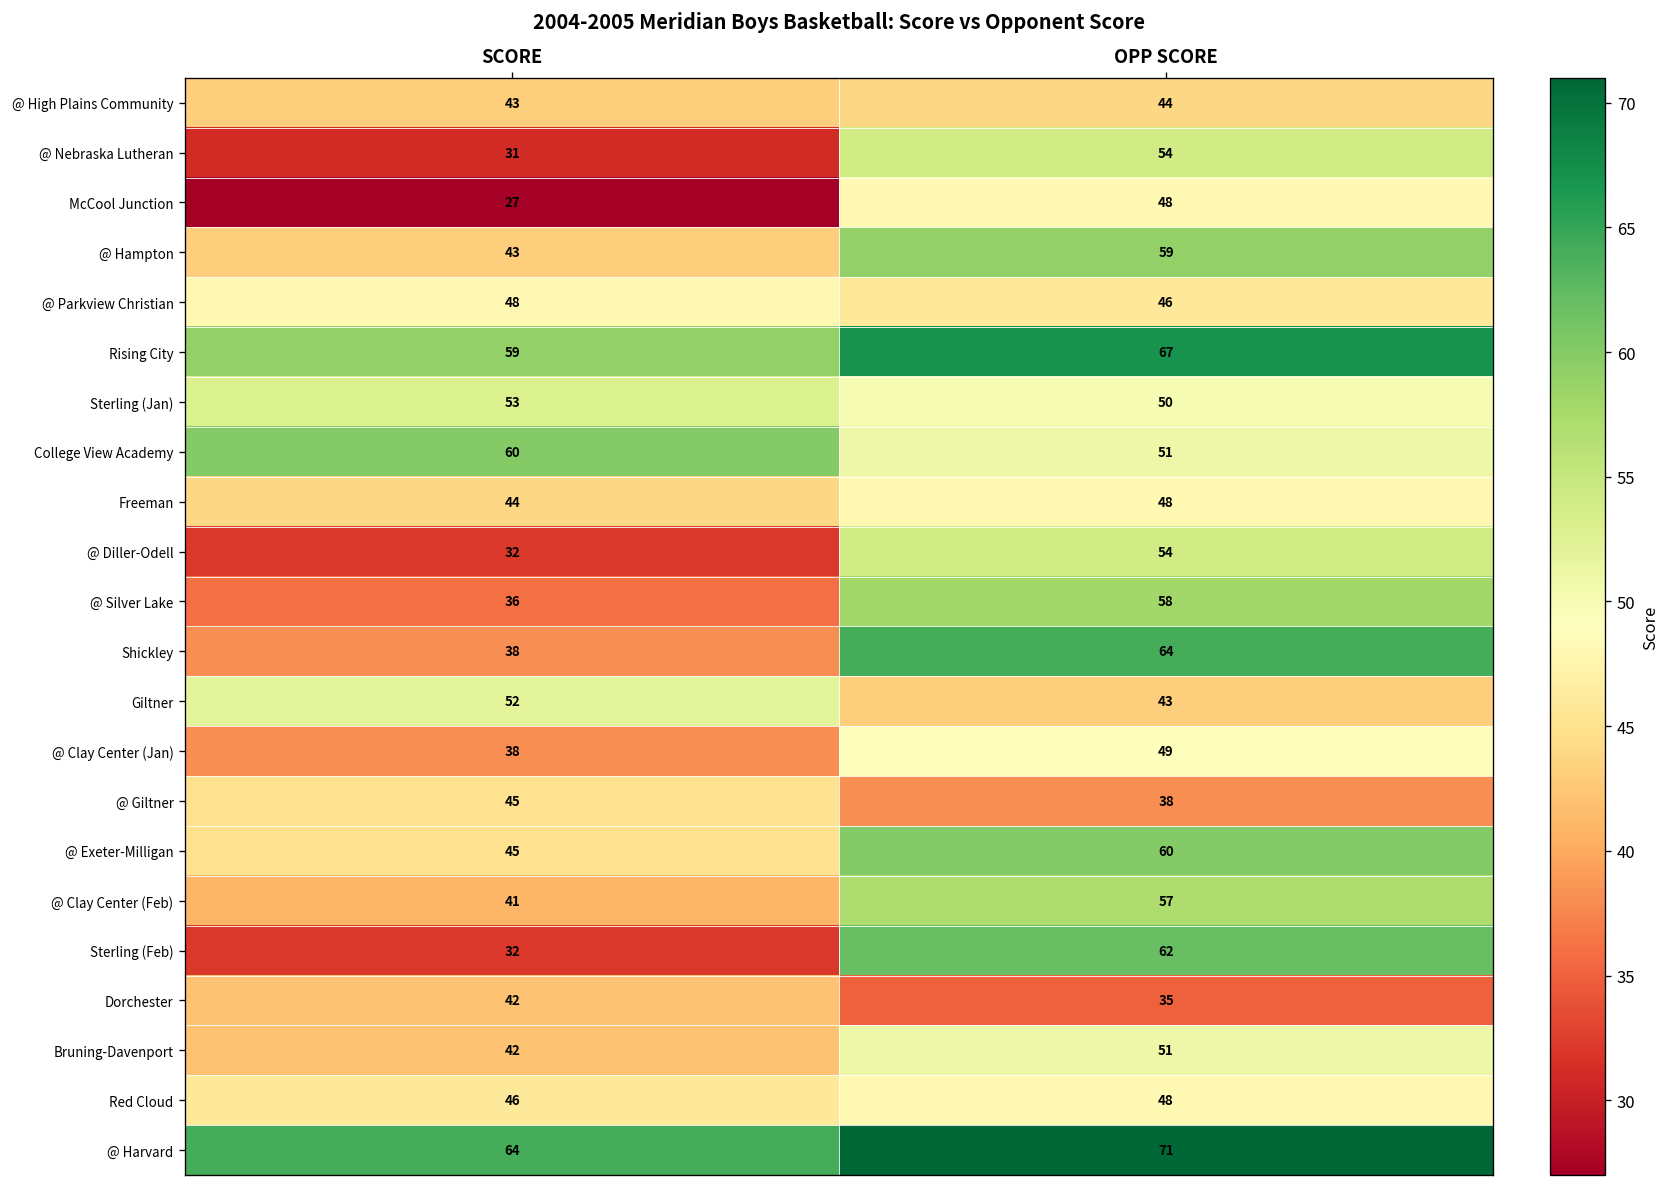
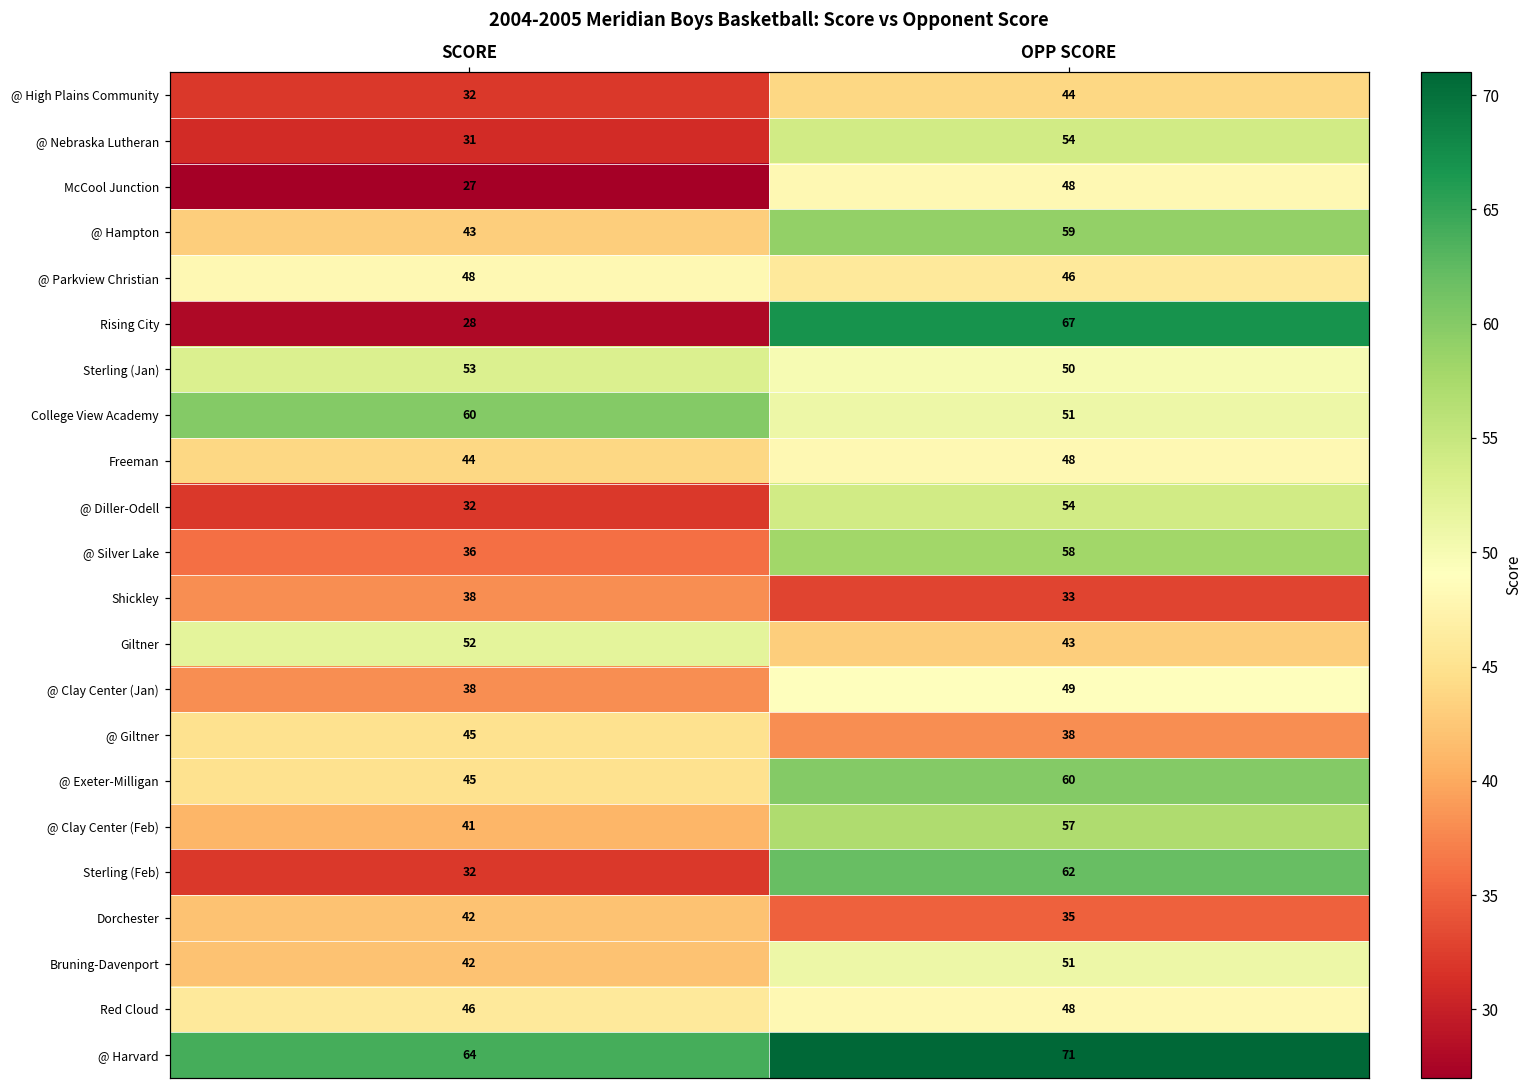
  {
    "@ High Plains Community": {
-     "SCORE": 43,
+     "SCORE": 32,
      "OPP SCORE": 44
    },
    "@ Nebraska Lutheran": {
      "SCORE": 31,
      "OPP SCORE": 54
    },
    "McCool Junction": {
      "SCORE": 27,
      "OPP SCORE": 48
    },
    "@ Hampton": {
      "SCORE": 43,
      "OPP SCORE": 59
    },
    "@ Parkview Christian": {
      "SCORE": 48,
      "OPP SCORE": 46
    },
    "Rising City": {
-     "SCORE": 59,
+     "SCORE": 28,
      "OPP SCORE": 67
    },
    "Sterling (Jan)": {
      "SCORE": 53,
      "OPP SCORE": 50
    },
    "College View Academy": {
      "SCORE": 60,
      "OPP SCORE": 51
    },
    "Freeman": {
      "SCORE": 44,
      "OPP SCORE": 48
    },
    "@ Diller-Odell": {
      "SCORE": 32,
      "OPP SCORE": 54
    },
    "@ Silver Lake": {
      "SCORE": 36,
      "OPP SCORE": 58
    },
    "Shickley": {
      "SCORE": 38,
-     "OPP SCORE": 64
+     "OPP SCORE": 33
    },
    "Giltner": {
      "SCORE": 52,
      "OPP SCORE": 43
    },
    "@ Clay Center (Jan)": {
      "SCORE": 38,
      "OPP SCORE": 49
    },
    "@ Giltner": {
      "SCORE": 45,
      "OPP SCORE": 38
    },
    "@ Exeter-Milligan": {
      "SCORE": 45,
      "OPP SCORE": 60
    },
    "@ Clay Center (Feb)": {
      "SCORE": 41,
      "OPP SCORE": 57
    },
    "Sterling (Feb)": {
      "SCORE": 32,
      "OPP SCORE": 62
    },
    "Dorchester": {
      "SCORE": 42,
      "OPP SCORE": 35
    },
    "Bruning-Davenport": {
      "SCORE": 42,
      "OPP SCORE": 51
    },
    "Red Cloud": {
      "SCORE": 46,
      "OPP SCORE": 48
    },
    "@ Harvard": {
      "SCORE": 64,
      "OPP SCORE": 71
    }
  }
